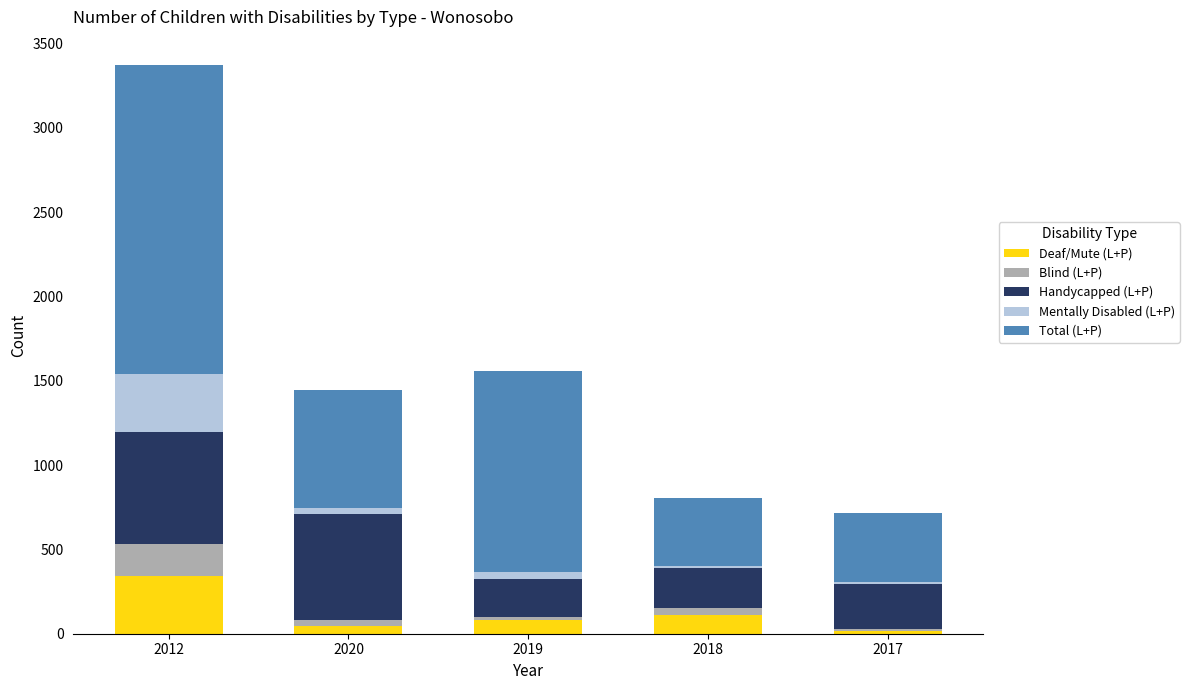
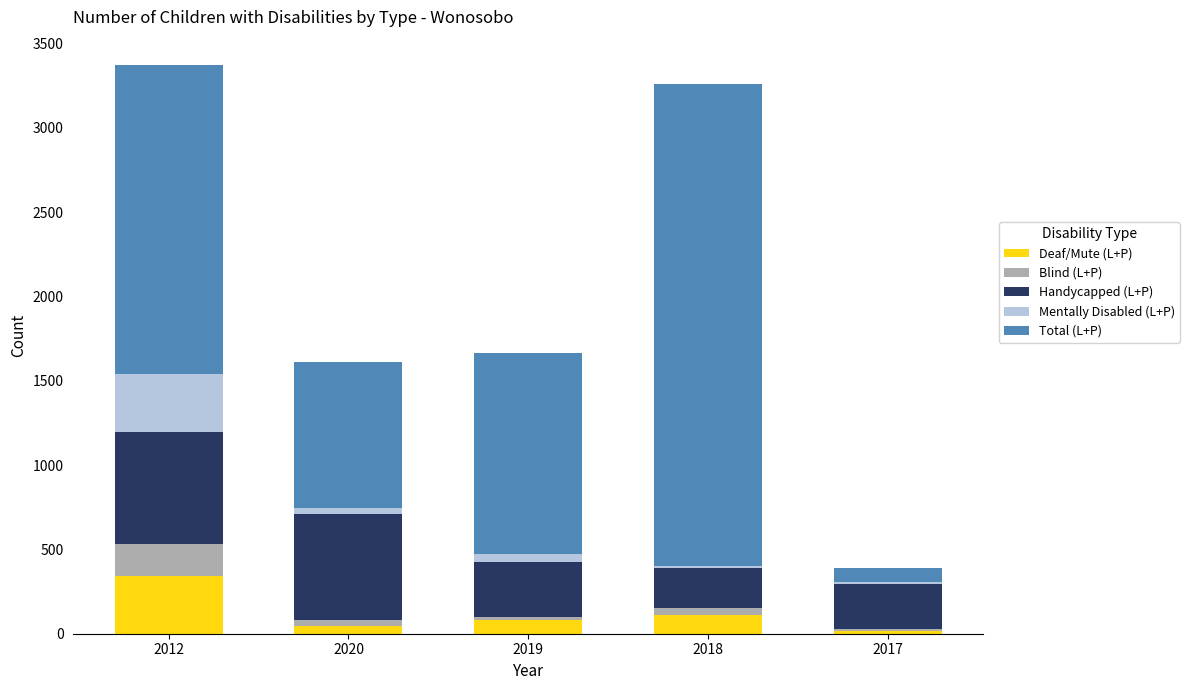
  {
    "Deaf/Mute (L+P)": {
      "2012": 340,
      "2020": 40,
      "2019": 80,
      "2018": 110,
      "2017": 20
    },
    "Handycapped (L+P)": {
      "2012": 670,
      "2020": 630,
-     "2019": 230,
+     "2019": 330,
      "2018": 240,
      "2017": 260
    },
    "Total (L+P)": {
      "2012": 1830,
-     "2020": 700,
+     "2020": 870,
      "2019": 1200,
-     "2018": 400,
-     "2017": 410
+     "2018": 2860,
+     "2017": 80
    }
  }
